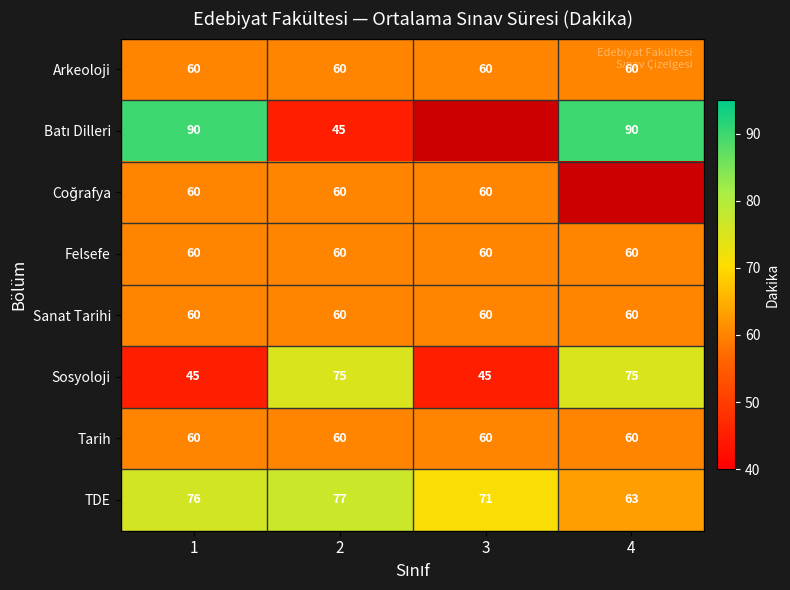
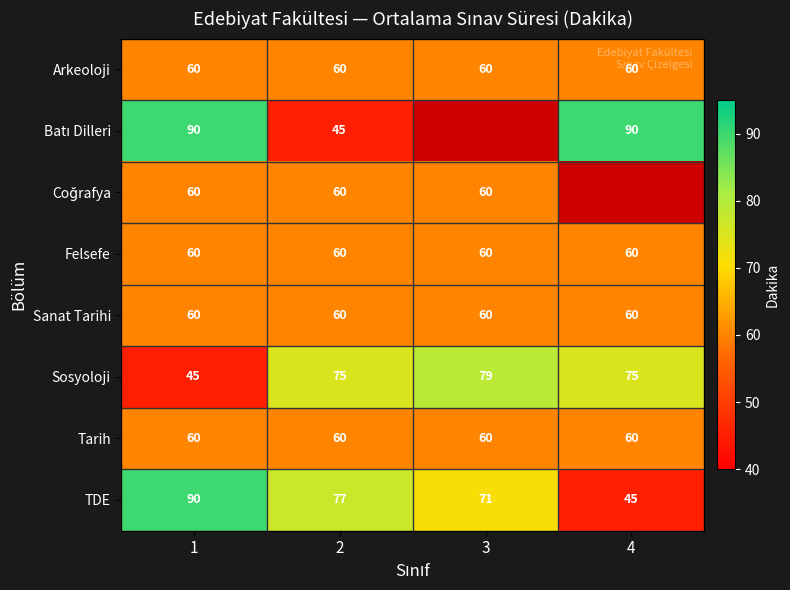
  {
    "Arkeoloji": {
      "1": 60,
      "2": 60,
      "3": 60
    },
    "Batı Dilleri": {
      "1": 90,
      "2": 45,
      "4": 90
    },
    "Coğrafya": {
      "1": 60,
      "2": 60,
      "3": 60
    },
    "Felsefe": {
      "1": 60,
      "2": 60,
      "3": 60,
      "4": 60
    },
    "Sanat Tarihi": {
      "1": 60,
      "2": 60,
      "3": 60,
      "4": 60
    },
    "Sosyoloji": {
      "1": 45,
      "2": 75,
-     "3": 45,
+     "3": 79,
      "4": 75
    },
    "Tarih": {
      "1": 60,
      "2": 60,
      "3": 60,
      "4": 60
    },
    "TDE": {
-     "1": 76,
+     "1": 90,
      "2": 77,
      "3": 71,
-     "4": 63
+     "4": 45
    }
  }
